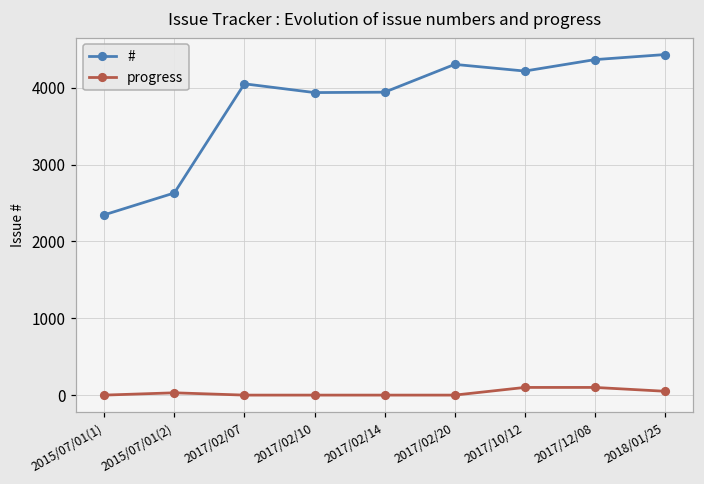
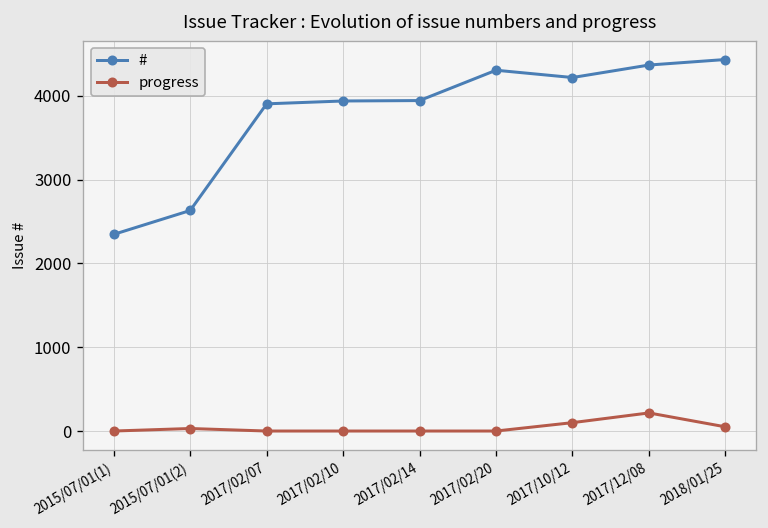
  {
    "#": {
      "2015/07/01(1)": 2300,
      "2015/07/01(2)": 2600,
-     "2017/02/07": 4100,
+     "2017/02/07": 3900,
      "2017/02/10": 3900,
      "2017/02/14": 3900,
      "2017/02/20": 4300,
      "2017/10/12": 4200,
      "2017/12/08": 4400,
      "2018/01/25": 4400
    },
    "progress": {
      "2015/07/01(1)": 0,
      "2015/07/01(2)": 0,
      "2017/02/07": 0,
      "2017/02/10": 0,
      "2017/02/14": 0,
      "2017/02/20": 0,
      "2017/10/12": 100,
-     "2017/12/08": 100,
+     "2017/12/08": 200,
      "2018/01/25": 100
    }
  }
